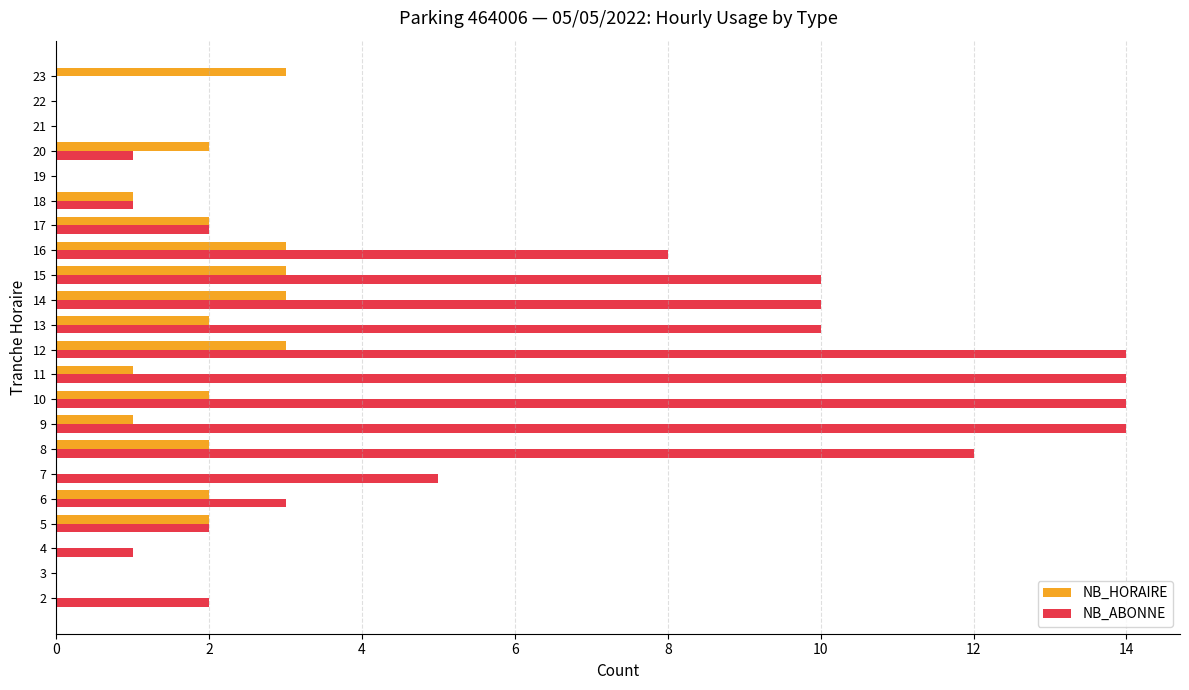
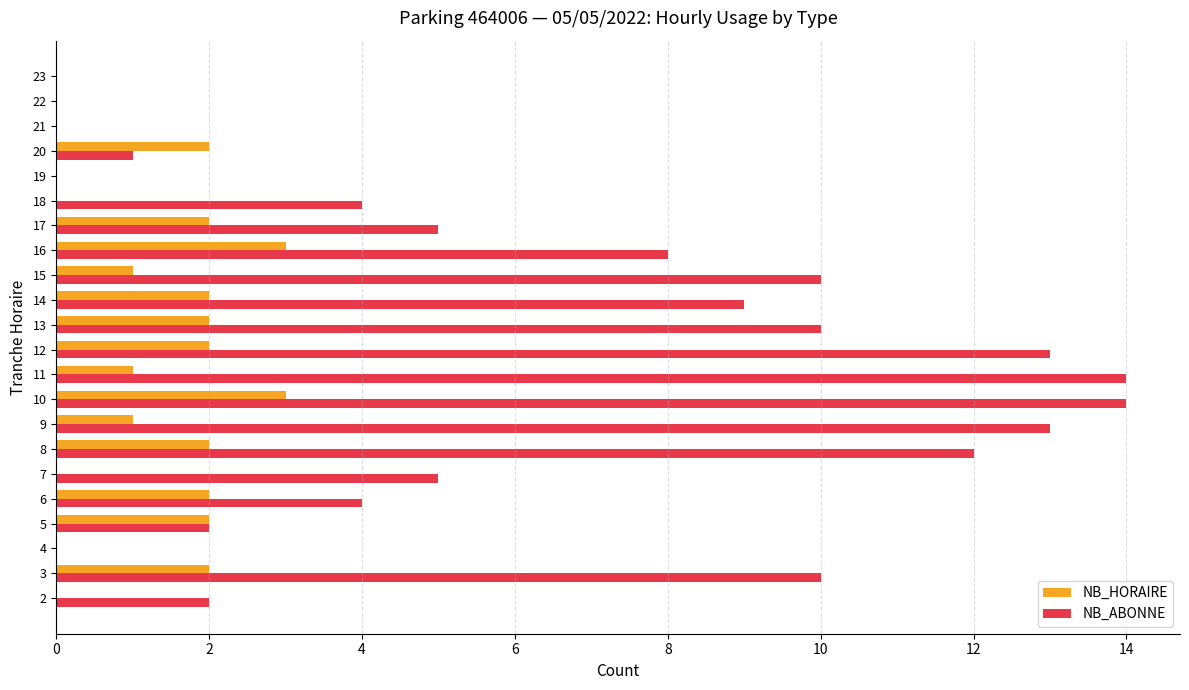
  {
    "NB_HORAIRE": {
-     "23": 3,
+     "23": 0,
      "22": 0,
      "21": 0,
      "20": 2,
      "19": 0,
-     "18": 1,
+     "18": 0,
      "17": 2,
      "16": 3,
-     "15": 3,
-     "14": 3,
+     "15": 1,
+     "14": 2,
      "13": 2,
-     "12": 3,
+     "12": 2,
      "11": 1,
-     "10": 2,
+     "10": 3,
      "9": 1,
      "8": 2,
      "7": 0,
      "6": 2,
      "5": 2,
      "4": 0,
-     "3": 0,
+     "3": 2,
      "2": 0
    },
    "NB_ABONNE": {
      "23": 0,
      "22": 0,
      "21": 0,
      "20": 1,
      "19": 0,
-     "18": 1,
-     "17": 2,
+     "18": 4,
+     "17": 5,
      "16": 8,
      "15": 10,
-     "14": 10,
+     "14": 9,
      "13": 10,
-     "12": 14,
+     "12": 13,
      "11": 14,
      "10": 14,
-     "9": 14,
+     "9": 13,
      "8": 12,
      "7": 5,
-     "6": 3,
+     "6": 4,
      "5": 2,
-     "4": 1,
-     "3": 0,
+     "4": 0,
+     "3": 10,
      "2": 2
    }
  }
